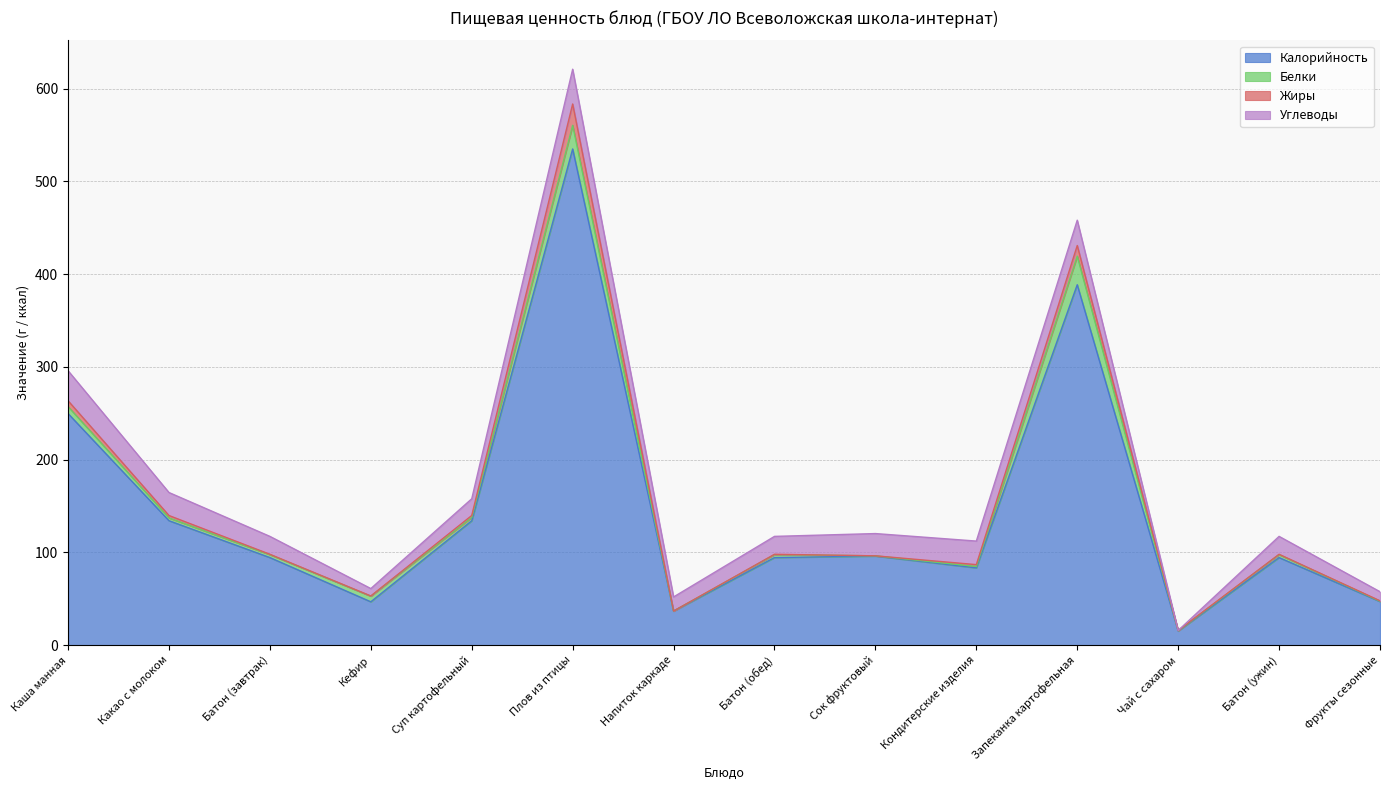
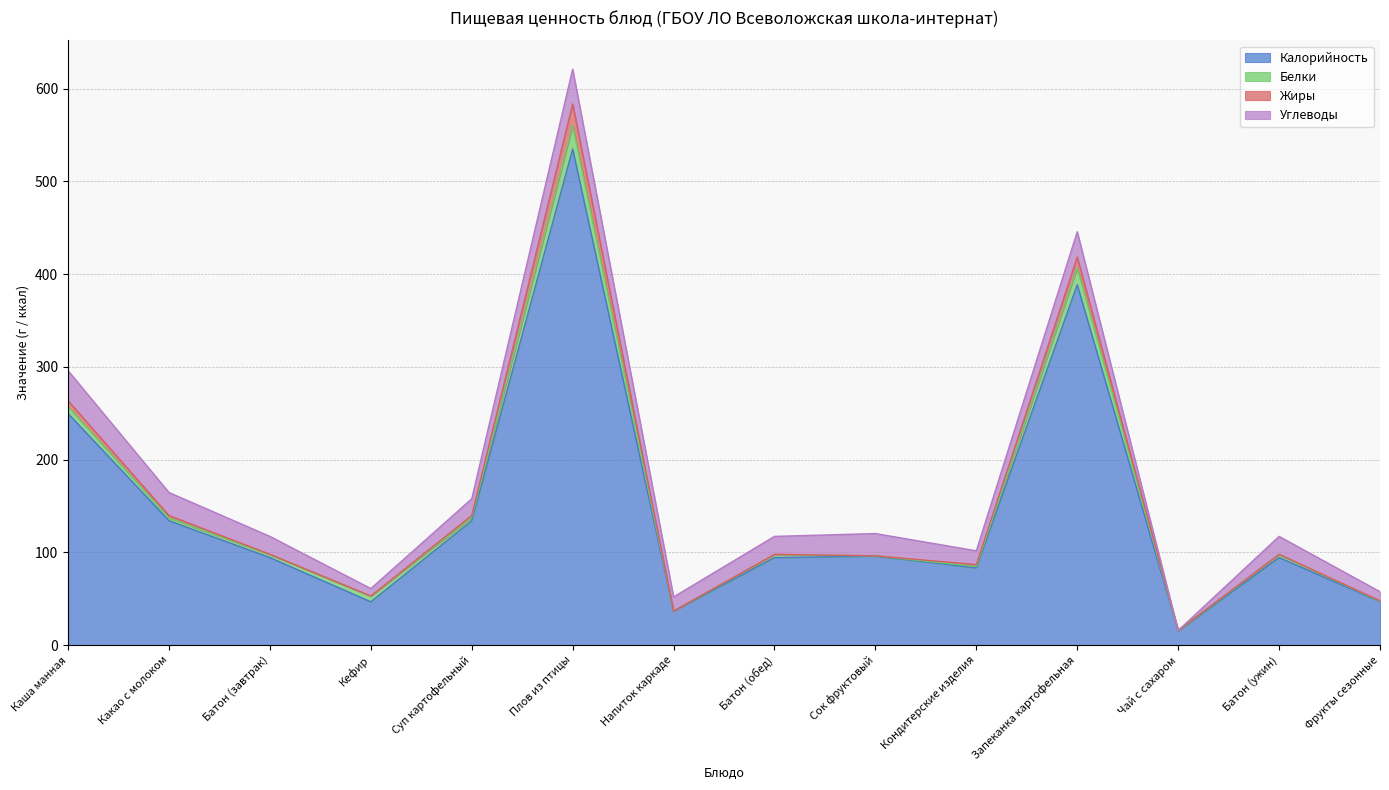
  {
    "Калорийность": {
      "Каша манная": 250,
      "Какао с молоком": 130,
      "Батон (завтрак)": 90,
      "Кефир": 50,
      "Суп картофельный": 130,
      "Плов из птицы": 540,
      "Батон (обед)": 90,
      "Запеканка картофельная": 390,
      "Батон (ужин)": 90
    },
    "Белки": {
      "Каша манная": 10,
      "Плов из птицы": 30,
-     "Запеканка картофельная": 30
+     "Запеканка картофельная": 20
    },
    "Жиры": {
      "Каша манная": 10,
      "Плов из птицы": 20,
      "Запеканка картофельная": 10
    },
    "Углеводы": {
      "Каша манная": 30,
      "Какао с молоком": 20,
      "Батон (завтрак)": 20,
      "Кефир": 10,
      "Суп картофельный": 20,
      "Плов из птицы": 40,
      "Напиток каркаде": 20,
      "Батон (обед)": 20,
      "Сок фруктовый": 20,
-     "Кондитерские изделия": 30,
+     "Кондитерские изделия": 10,
      "Запеканка картофельная": 30,
      "Батон (ужин)": 20,
      "Фрукты сезонные": 10
    }
  }
